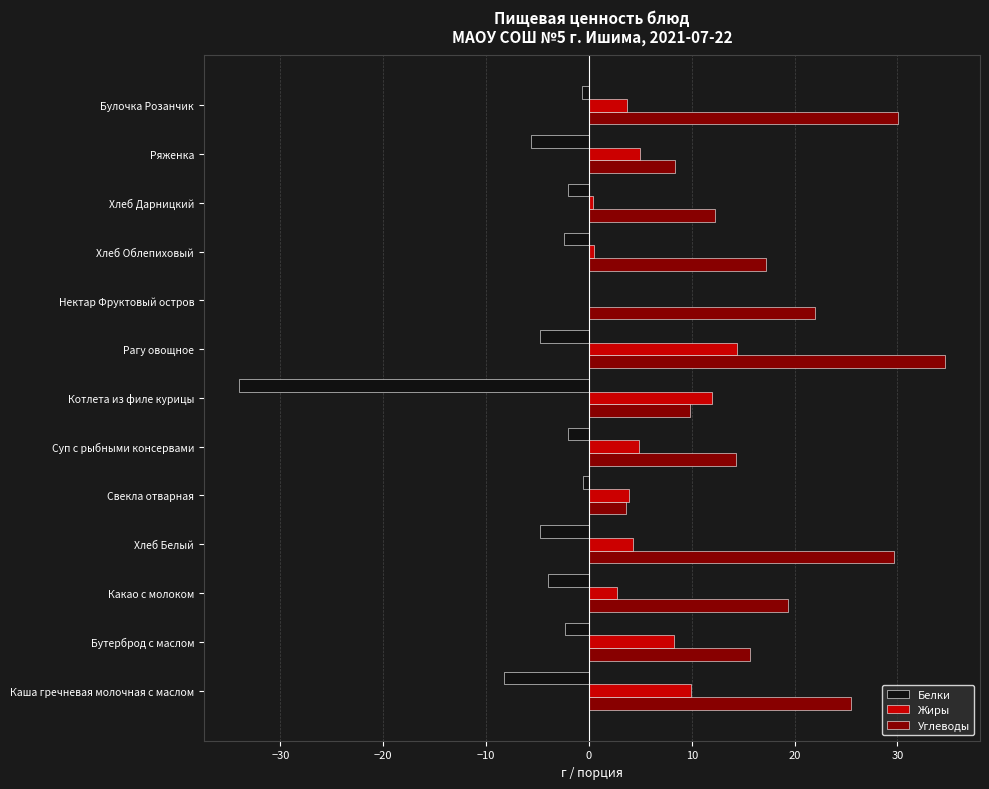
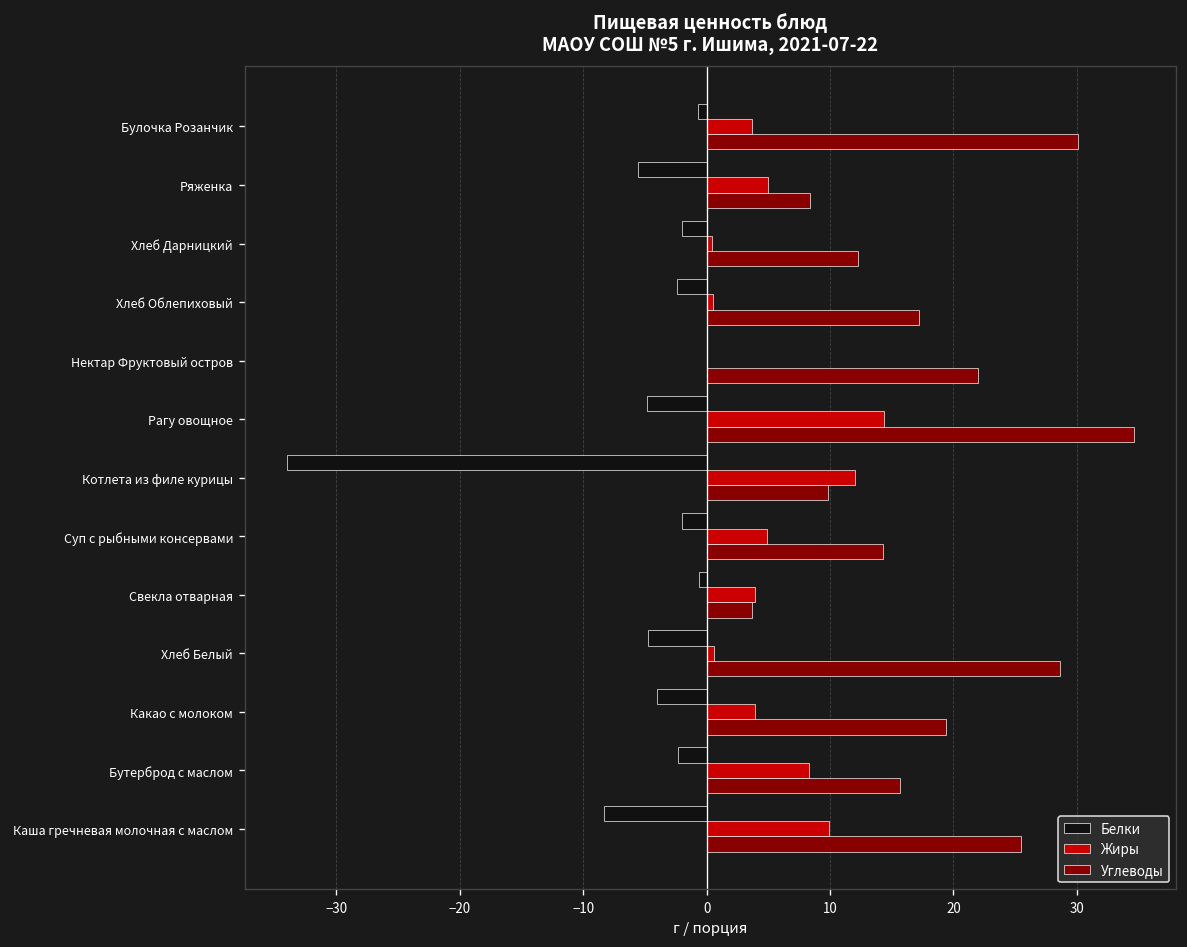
  {
    "Белки": {
      "Булочка Розанчик": -0.7,
      "Ряженка": -5.6,
      "Хлеб Дарницкий": -2.0,
      "Хлеб Облепиховый": -2.4,
      "Нектар Фруктовый остров": 0.0,
      "Рагу овощное": -4.8,
      "Котлета из филе курицы": -34.0,
      "Суп с рыбными консервами": -2.0,
      "Свекла отварная": -0.6,
      "Хлеб Белый": -4.7,
      "Какао с молоком": -4.0,
      "Бутерброд с маслом": -2.3,
      "Каша гречневая молочная с маслом": -8.3
    },
    "Жиры": {
      "Булочка Розанчик": 3.7,
      "Ряженка": 5.0,
      "Хлеб Дарницкий": 0.4,
      "Хлеб Облепиховый": 0.5,
      "Нектар Фруктовый остров": 0.0,
      "Рагу овощное": 14.4,
      "Котлета из филе курицы": 12.0,
      "Суп с рыбными консервами": 4.9,
      "Свекла отварная": 3.9,
-     "Хлеб Белый": 4.3,
-     "Какао с молоком": 2.7,
+     "Хлеб Белый": 0.6,
+     "Какао с молоком": 3.9,
      "Бутерброд с маслом": 8.3,
      "Каша гречневая молочная с маслом": 9.9
    },
    "Углеводы": {
      "Булочка Розанчик": 30.1,
      "Ряженка": 8.4,
      "Хлеб Дарницкий": 12.3,
      "Хлеб Облепиховый": 17.2,
      "Нектар Фруктовый остров": 22.0,
      "Рагу овощное": 34.6,
      "Котлета из филе курицы": 9.8,
      "Суп с рыбными консервами": 14.3,
      "Свекла отварная": 3.6,
-     "Хлеб Белый": 29.7,
+     "Хлеб Белый": 28.6,
      "Какао с молоком": 19.4,
      "Бутерброд с маслом": 15.7,
      "Каша гречневая молочная с маслом": 25.5
    }
  }
